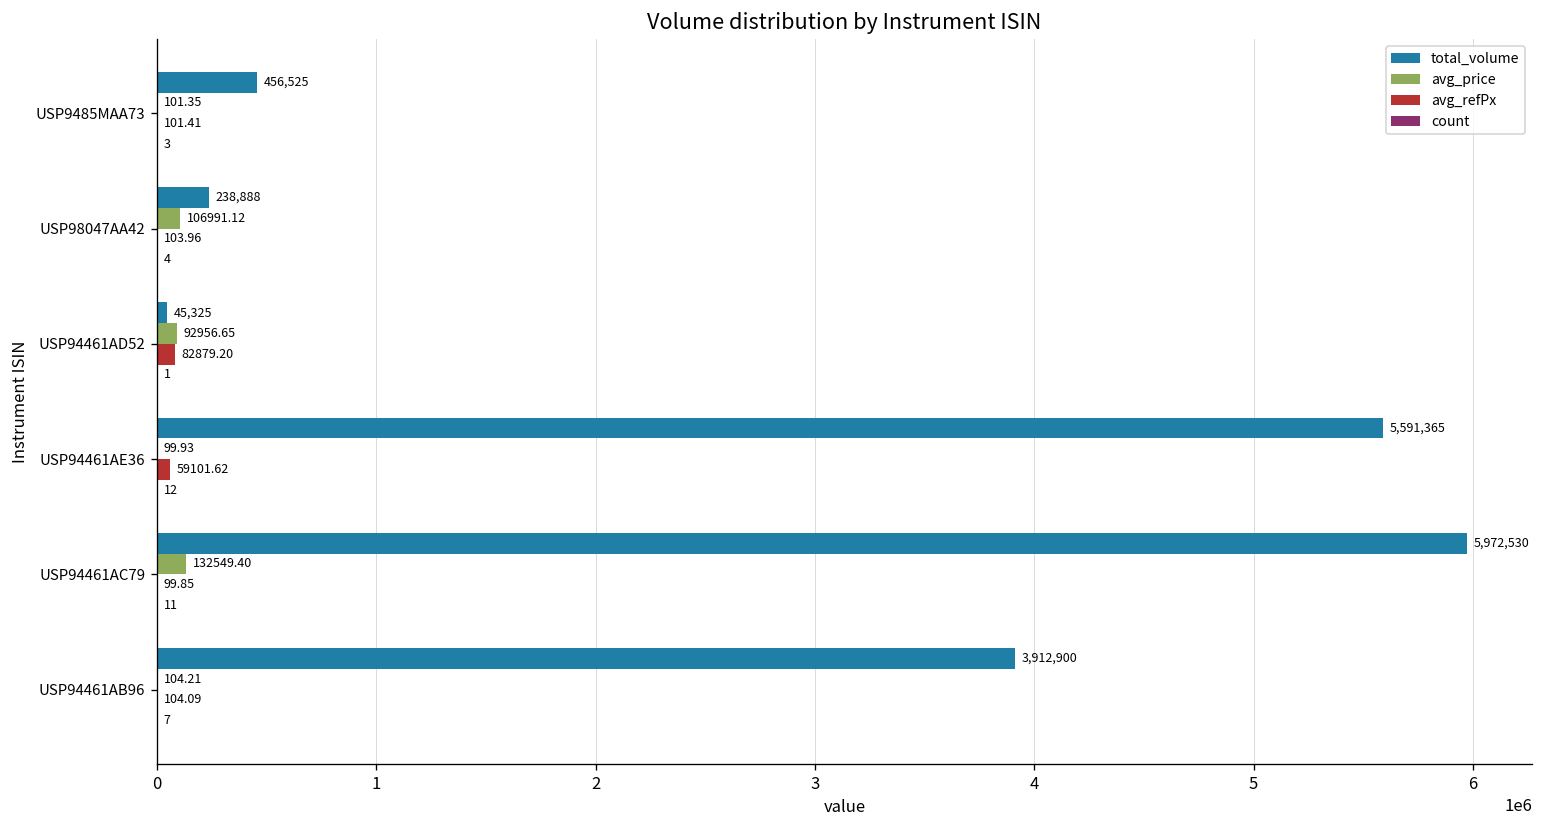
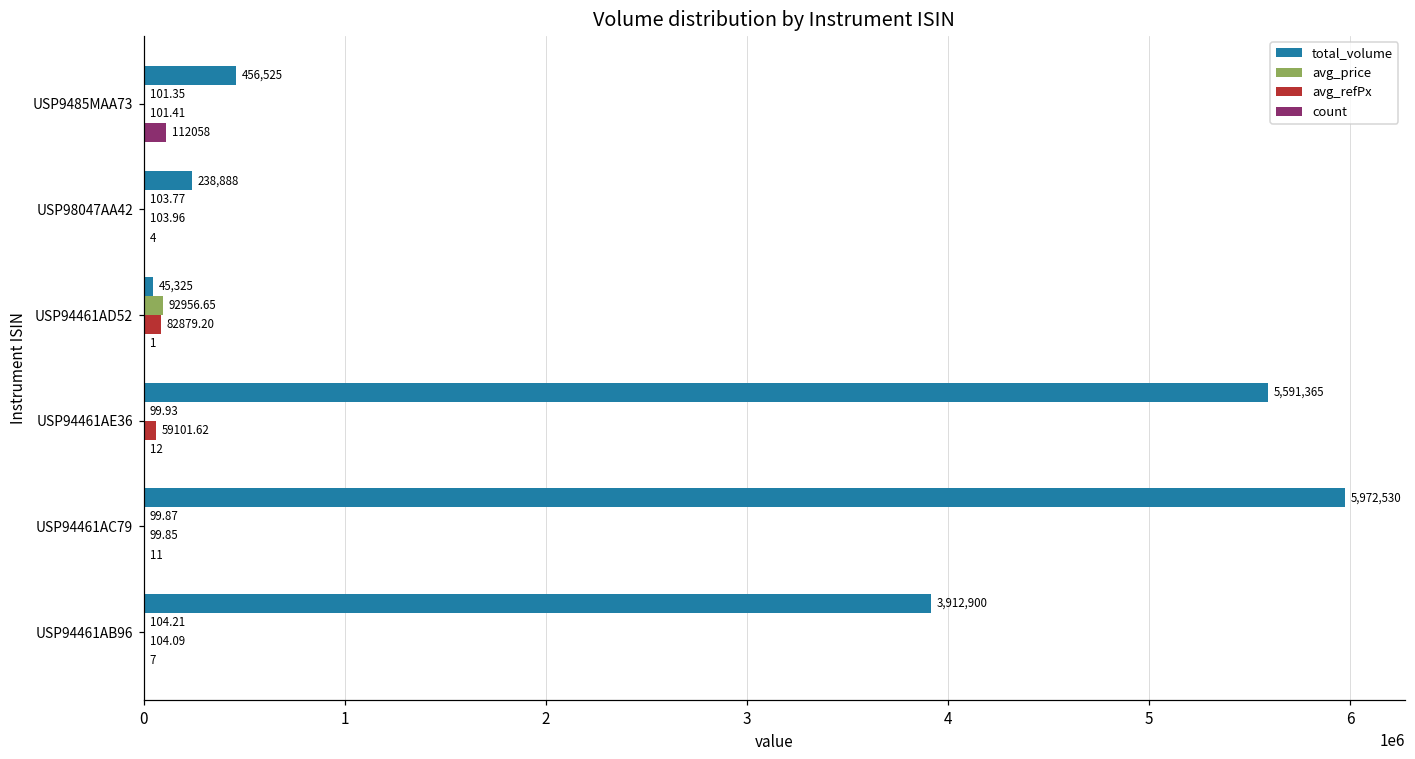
  {
    "total_volume": {
      "USP9485MAA73": "456,525",
      "USP98047AA42": "238,888",
      "USP94461AD52": "45,325",
      "USP94461AE36": "5,591,365",
      "USP94461AC79": "5,972,530",
      "USP94461AB96": "3,912,900"
    },
    "avg_price": {
      "USP9485MAA73": "101.35",
-     "USP98047AA42": "106991.12",
+     "USP98047AA42": "103.77",
      "USP94461AD52": "92956.65",
      "USP94461AE36": "99.93",
-     "USP94461AC79": "132549.40",
+     "USP94461AC79": "99.87",
      "USP94461AB96": "104.21"
    },
    "avg_refPx": {
      "USP9485MAA73": "101.41",
      "USP98047AA42": "103.96",
      "USP94461AD52": "82879.20",
      "USP94461AE36": "59101.62",
      "USP94461AC79": "99.85",
      "USP94461AB96": "104.09"
    },
    "count": {
-     "USP9485MAA73": "3",
+     "USP9485MAA73": "112058",
      "USP98047AA42": "4",
      "USP94461AD52": "1",
      "USP94461AE36": "12",
      "USP94461AC79": "11",
      "USP94461AB96": "7"
    }
  }
